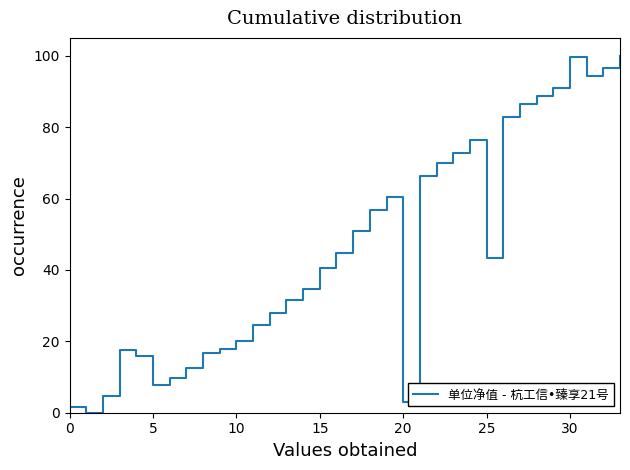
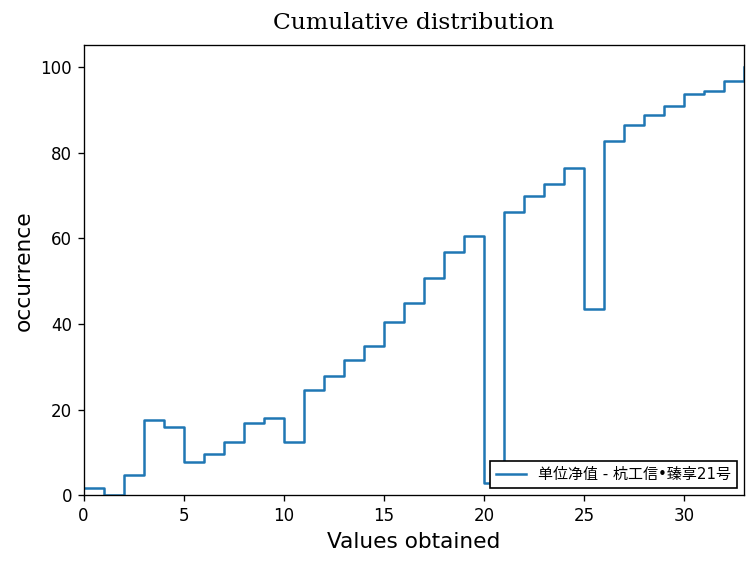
  {
    "0": 2,
    "5": 8,
-   "10": 20,
+   "10": 12,
    "15": 41,
    "20": 3,
    "25": 43,
-   "30": 100
+   "30": 94
  }
